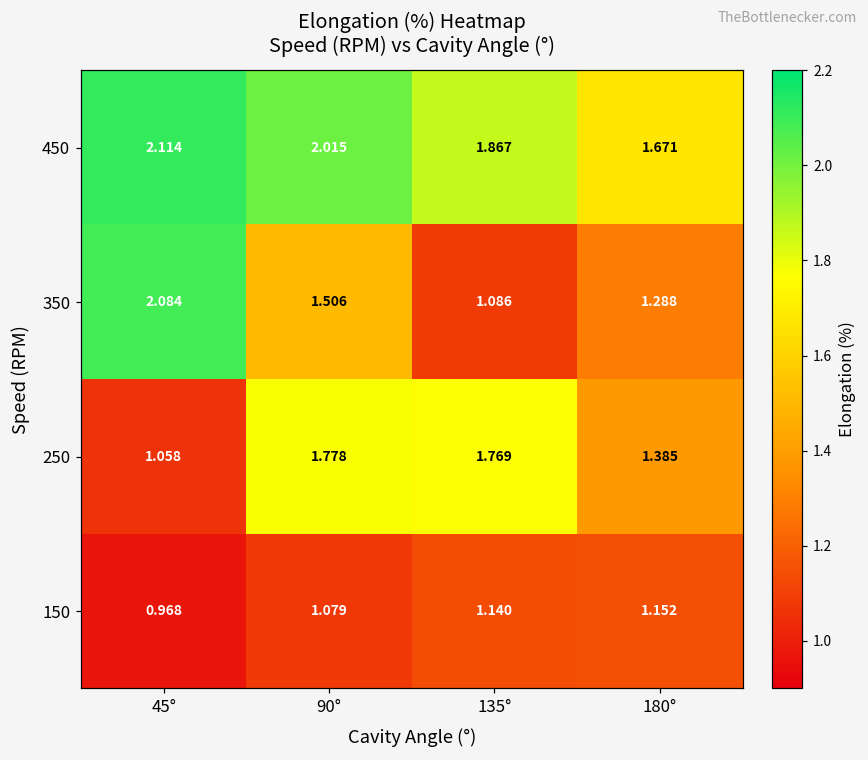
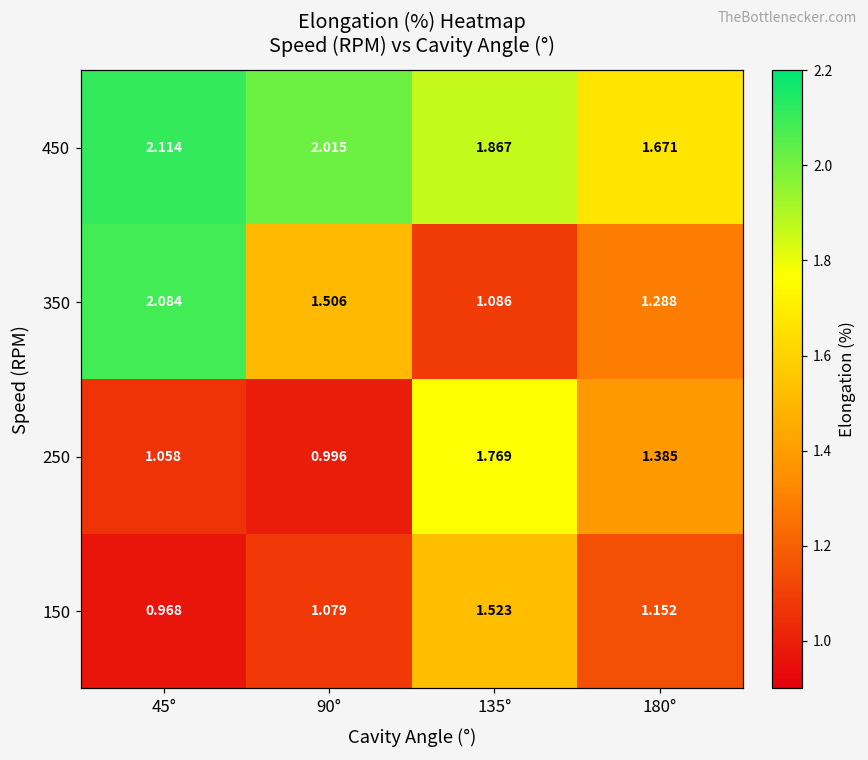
  {
    "450": {
      "45°": 2.114,
      "90°": 2.015,
      "135°": 1.867,
      "180°": 1.671
    },
    "350": {
      "45°": 2.084,
      "90°": 1.506,
      "135°": 1.086,
      "180°": 1.288
    },
    "250": {
      "45°": 1.058,
-     "90°": 1.778,
+     "90°": 0.996,
      "135°": 1.769,
      "180°": 1.385
    },
    "150": {
      "45°": 0.968,
      "90°": 1.079,
-     "135°": 1.140,
+     "135°": 1.523,
      "180°": 1.152
    }
  }
